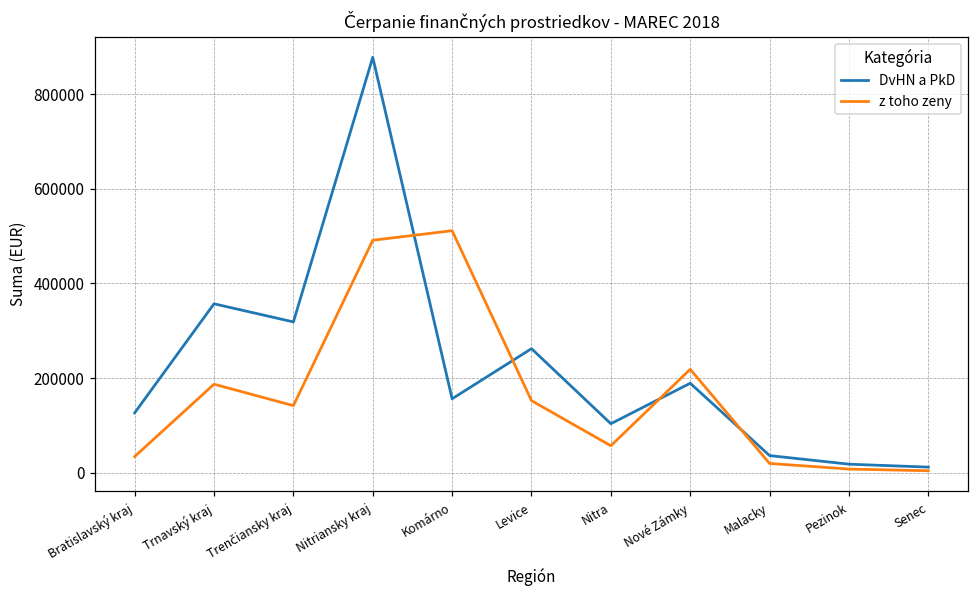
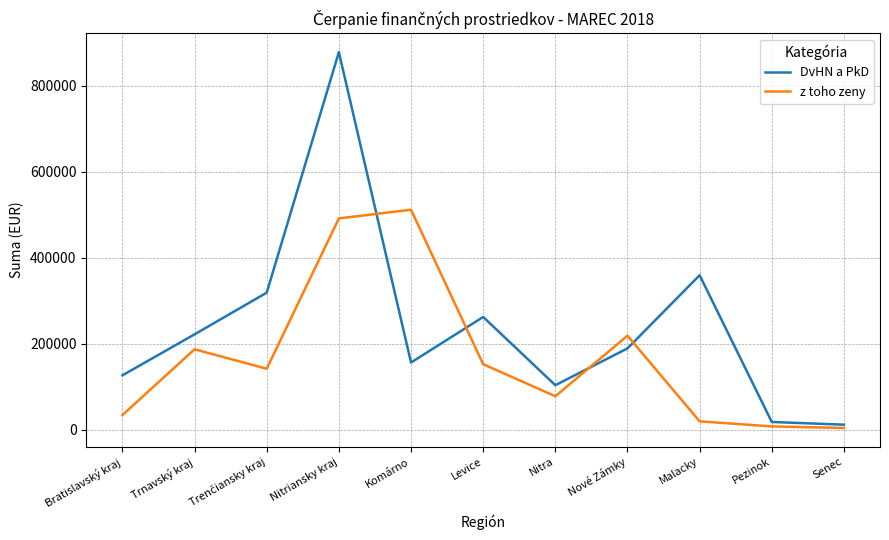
  {
    "DvHN a PkD": {
      "Bratislavský kraj": 130000,
-     "Trnavský kraj": 360000,
+     "Trnavský kraj": 220000,
      "Trenčiansky kraj": 320000,
      "Nitriansky kraj": 880000,
      "Komárno": 160000,
      "Levice": 260000,
      "Nitra": 100000,
      "Nové Zámky": 190000,
-     "Malacky": 40000,
+     "Malacky": 360000,
      "Pezinok": 20000,
      "Senec": 10000
    },
    "z toho zeny": {
      "Bratislavský kraj": 30000,
      "Trnavský kraj": 190000,
      "Trenčiansky kraj": 140000,
      "Nitriansky kraj": 490000,
      "Komárno": 510000,
      "Levice": 150000,
-     "Nitra": 60000,
+     "Nitra": 80000,
      "Nové Zámky": 220000,
      "Malacky": 20000,
      "Pezinok": 10000,
      "Senec": 0
    }
  }
